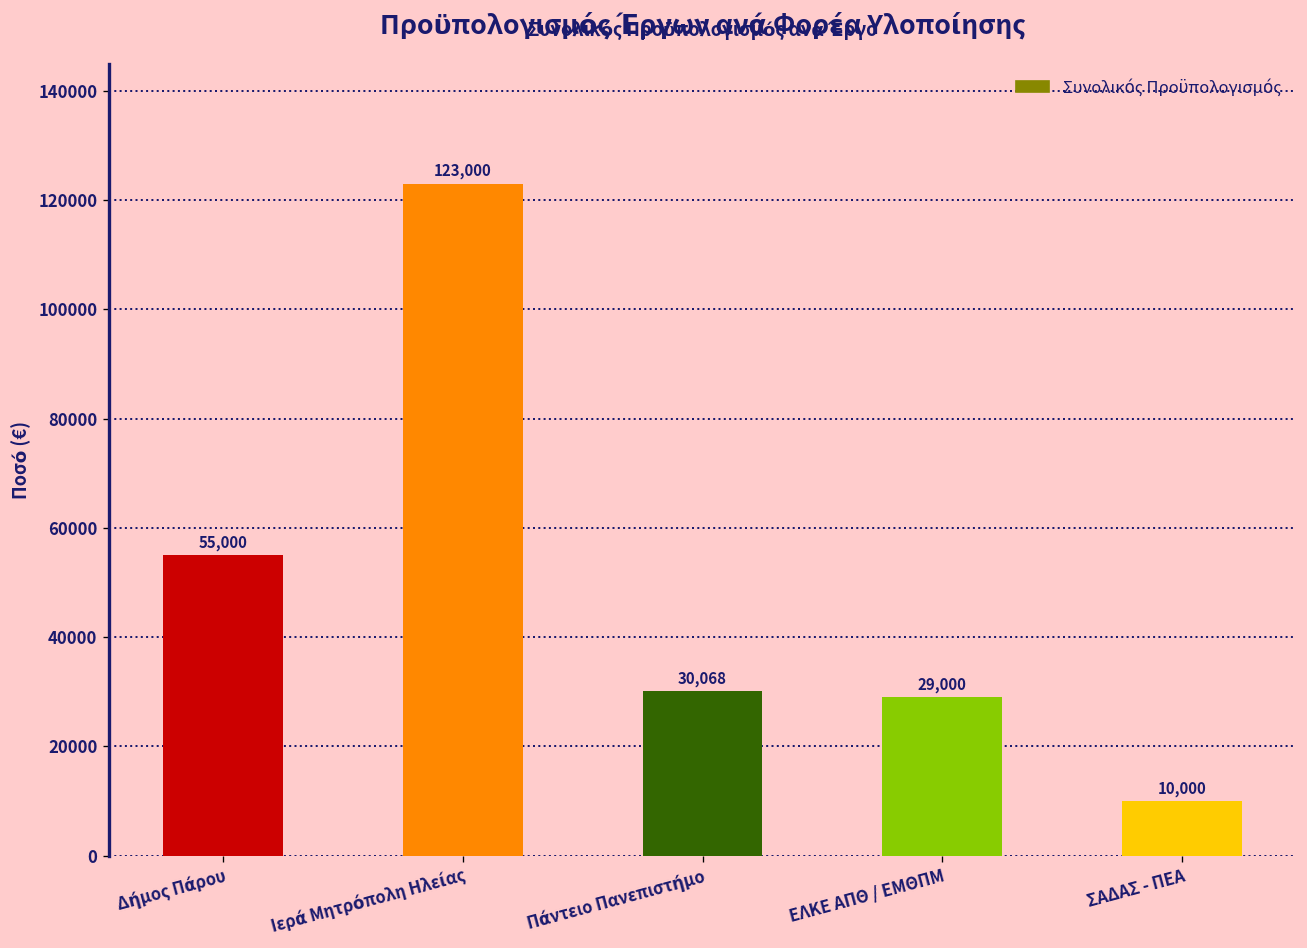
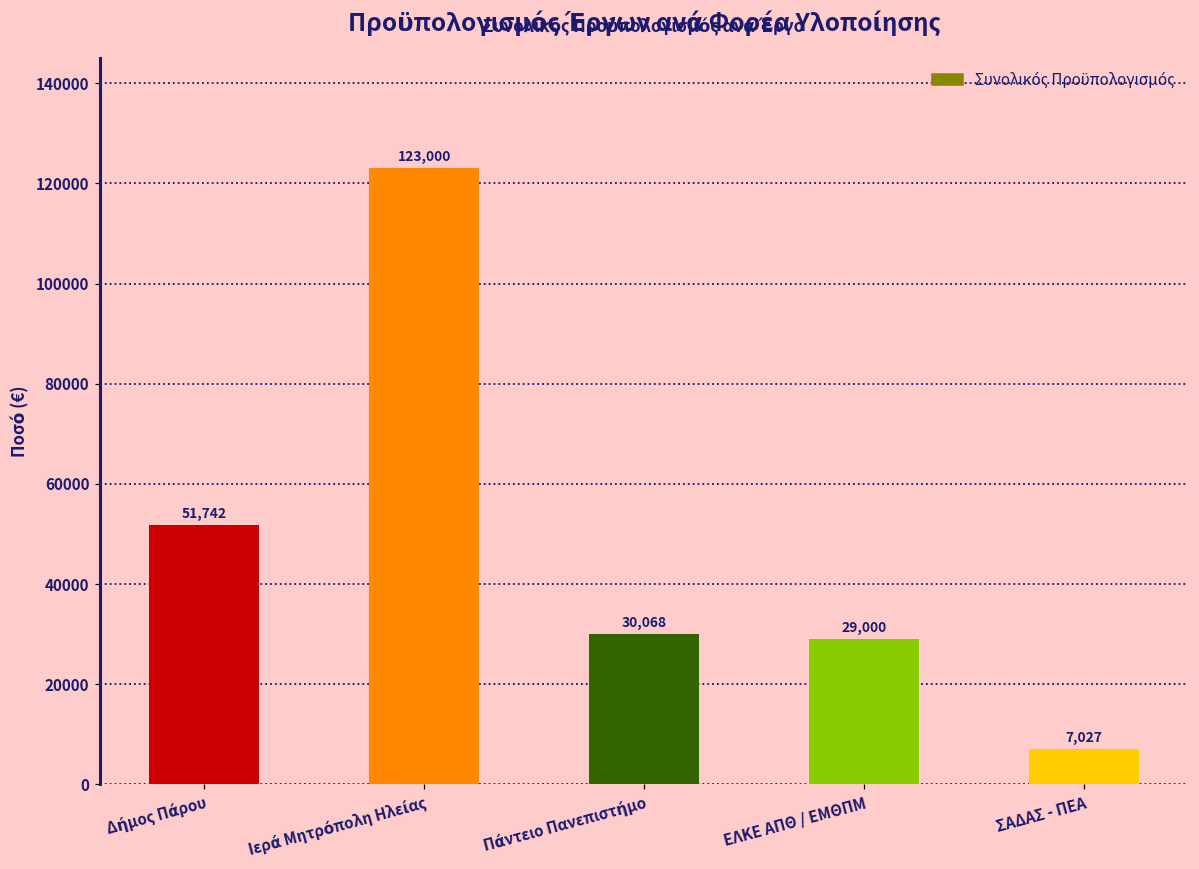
  {
-   "Δήμος Πάρου": "55,000",
+   "Δήμος Πάρου": "51,742",
    "Ιερά Μητρόπολη Ηλείας": "123,000",
    "Πάντειο Πανεπιστήμο": "30,068",
    "ΕΛΚΕ ΑΠΘ / ΕΜΘΠΜ": "29,000",
-   "ΣΑΔΑΣ - ΠΕΑ": "10,000"
+   "ΣΑΔΑΣ - ΠΕΑ": "7,027"
  }
